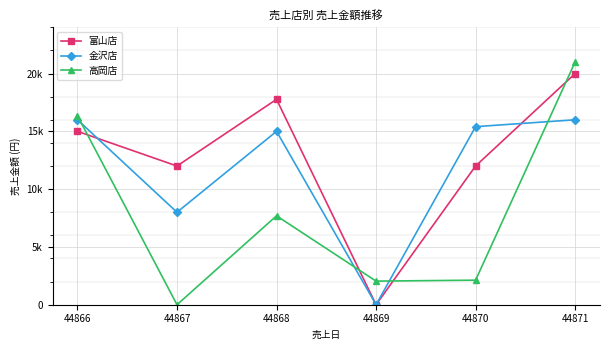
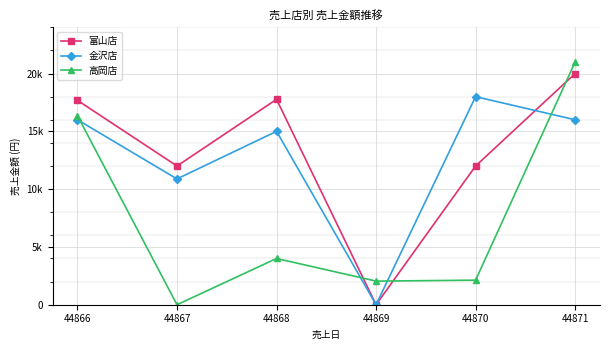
  {
    "富山店": {
-     "44866": 15000,
+     "44866": 17700,
      "44867": 12000,
      "44868": 17800,
      "44870": 12000,
      "44871": 20000
    },
    "金沢店": {
      "44866": 16000,
-     "44867": 8000,
+     "44867": 10900,
      "44868": 15000,
-     "44870": 15400,
+     "44870": 18000,
      "44871": 16000
    },
    "高岡店": {
      "44866": 16300,
      "44867": 0,
-     "44868": 7700,
+     "44868": 4000,
      "44869": 2000,
      "44870": 2100,
      "44871": 21000
    }
  }
